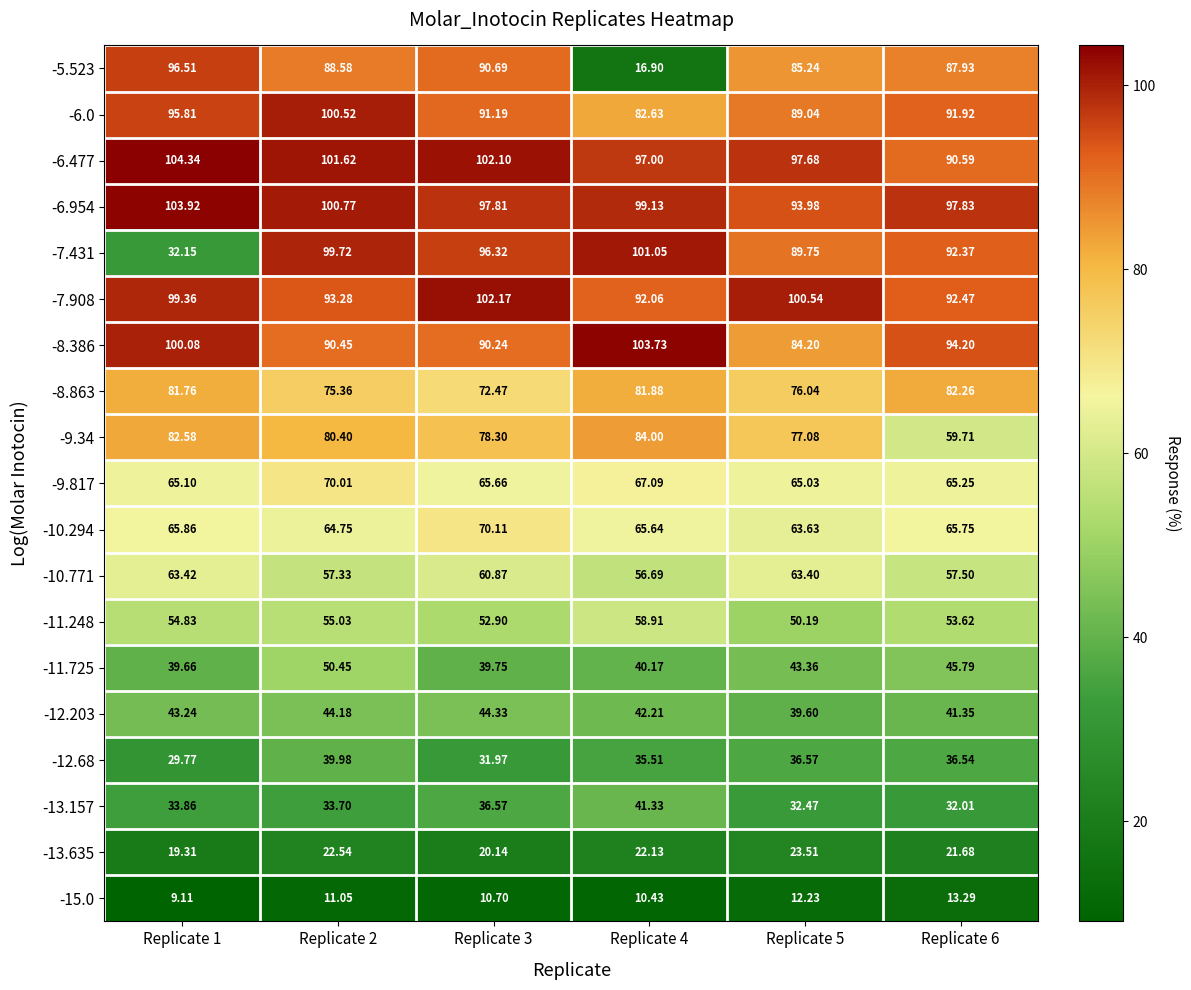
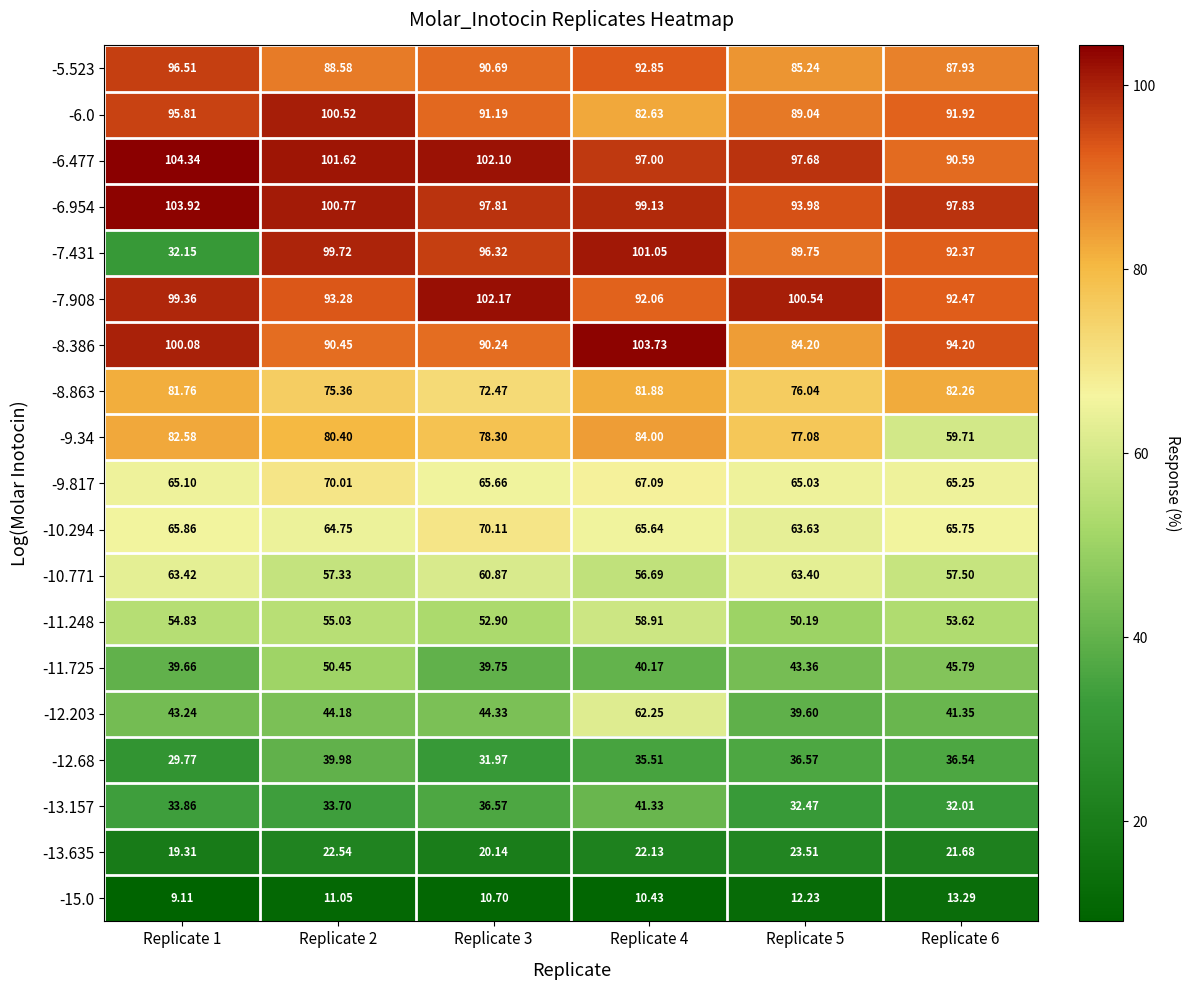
  {
    "-5.523": {
      "Replicate 1": 96.51,
      "Replicate 2": 88.58,
      "Replicate 3": 90.69,
-     "Replicate 4": 16.90,
+     "Replicate 4": 92.85,
      "Replicate 5": 85.24,
      "Replicate 6": 87.93
    },
    "-6.0": {
      "Replicate 1": 95.81,
      "Replicate 2": 100.52,
      "Replicate 3": 91.19,
      "Replicate 4": 82.63,
      "Replicate 5": 89.04,
      "Replicate 6": 91.92
    },
    "-6.477": {
      "Replicate 1": 104.34,
      "Replicate 2": 101.62,
      "Replicate 3": 102.10,
      "Replicate 4": 97.00,
      "Replicate 5": 97.68,
      "Replicate 6": 90.59
    },
    "-6.954": {
      "Replicate 1": 103.92,
      "Replicate 2": 100.77,
      "Replicate 3": 97.81,
      "Replicate 4": 99.13,
      "Replicate 5": 93.98,
      "Replicate 6": 97.83
    },
    "-7.431": {
      "Replicate 1": 32.15,
      "Replicate 2": 99.72,
      "Replicate 3": 96.32,
      "Replicate 4": 101.05,
      "Replicate 5": 89.75,
      "Replicate 6": 92.37
    },
    "-7.908": {
      "Replicate 1": 99.36,
      "Replicate 2": 93.28,
      "Replicate 3": 102.17,
      "Replicate 4": 92.06,
      "Replicate 5": 100.54,
      "Replicate 6": 92.47
    },
    "-8.386": {
      "Replicate 1": 100.08,
      "Replicate 2": 90.45,
      "Replicate 3": 90.24,
      "Replicate 4": 103.73,
      "Replicate 5": 84.20,
      "Replicate 6": 94.20
    },
    "-8.863": {
      "Replicate 1": 81.76,
      "Replicate 2": 75.36,
      "Replicate 3": 72.47,
      "Replicate 4": 81.88,
      "Replicate 5": 76.04,
      "Replicate 6": 82.26
    },
    "-9.34": {
      "Replicate 1": 82.58,
      "Replicate 2": 80.40,
      "Replicate 3": 78.30,
      "Replicate 4": 84.00,
      "Replicate 5": 77.08,
      "Replicate 6": 59.71
    },
    "-9.817": {
      "Replicate 1": 65.10,
      "Replicate 2": 70.01,
      "Replicate 3": 65.66,
      "Replicate 4": 67.09,
      "Replicate 5": 65.03,
      "Replicate 6": 65.25
    },
    "-10.294": {
      "Replicate 1": 65.86,
      "Replicate 2": 64.75,
      "Replicate 3": 70.11,
      "Replicate 4": 65.64,
      "Replicate 5": 63.63,
      "Replicate 6": 65.75
    },
    "-10.771": {
      "Replicate 1": 63.42,
      "Replicate 2": 57.33,
      "Replicate 3": 60.87,
      "Replicate 4": 56.69,
      "Replicate 5": 63.40,
      "Replicate 6": 57.50
    },
    "-11.248": {
      "Replicate 1": 54.83,
      "Replicate 2": 55.03,
      "Replicate 3": 52.90,
      "Replicate 4": 58.91,
      "Replicate 5": 50.19,
      "Replicate 6": 53.62
    },
    "-11.725": {
      "Replicate 1": 39.66,
      "Replicate 2": 50.45,
      "Replicate 3": 39.75,
      "Replicate 4": 40.17,
      "Replicate 5": 43.36,
      "Replicate 6": 45.79
    },
    "-12.203": {
      "Replicate 1": 43.24,
      "Replicate 2": 44.18,
      "Replicate 3": 44.33,
-     "Replicate 4": 42.21,
+     "Replicate 4": 62.25,
      "Replicate 5": 39.60,
      "Replicate 6": 41.35
    },
    "-12.68": {
      "Replicate 1": 29.77,
      "Replicate 2": 39.98,
      "Replicate 3": 31.97,
      "Replicate 4": 35.51,
      "Replicate 5": 36.57,
      "Replicate 6": 36.54
    },
    "-13.157": {
      "Replicate 1": 33.86,
      "Replicate 2": 33.70,
      "Replicate 3": 36.57,
      "Replicate 4": 41.33,
      "Replicate 5": 32.47,
      "Replicate 6": 32.01
    },
    "-13.635": {
      "Replicate 1": 19.31,
      "Replicate 2": 22.54,
      "Replicate 3": 20.14,
      "Replicate 4": 22.13,
      "Replicate 5": 23.51,
      "Replicate 6": 21.68
    },
    "-15.0": {
      "Replicate 1": 9.11,
      "Replicate 2": 11.05,
      "Replicate 3": 10.70,
      "Replicate 4": 10.43,
      "Replicate 5": 12.23,
      "Replicate 6": 13.29
    }
  }
